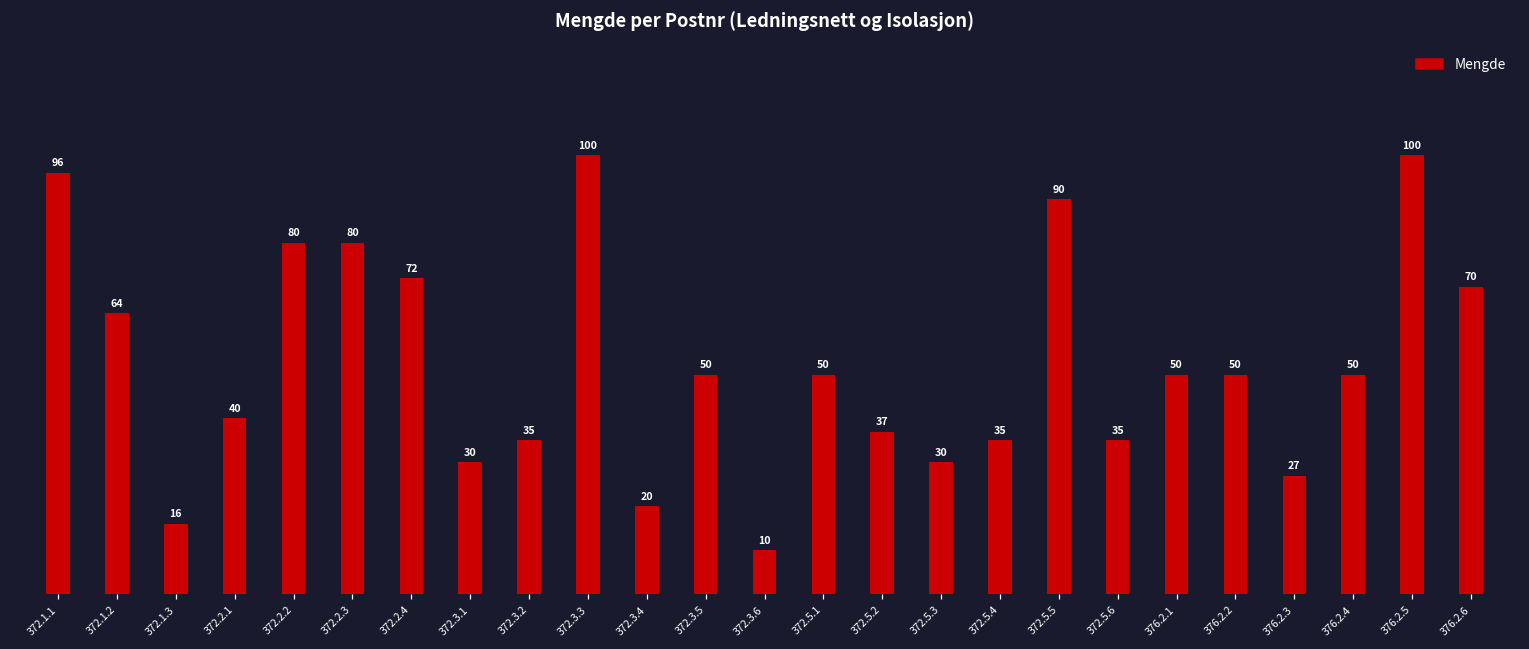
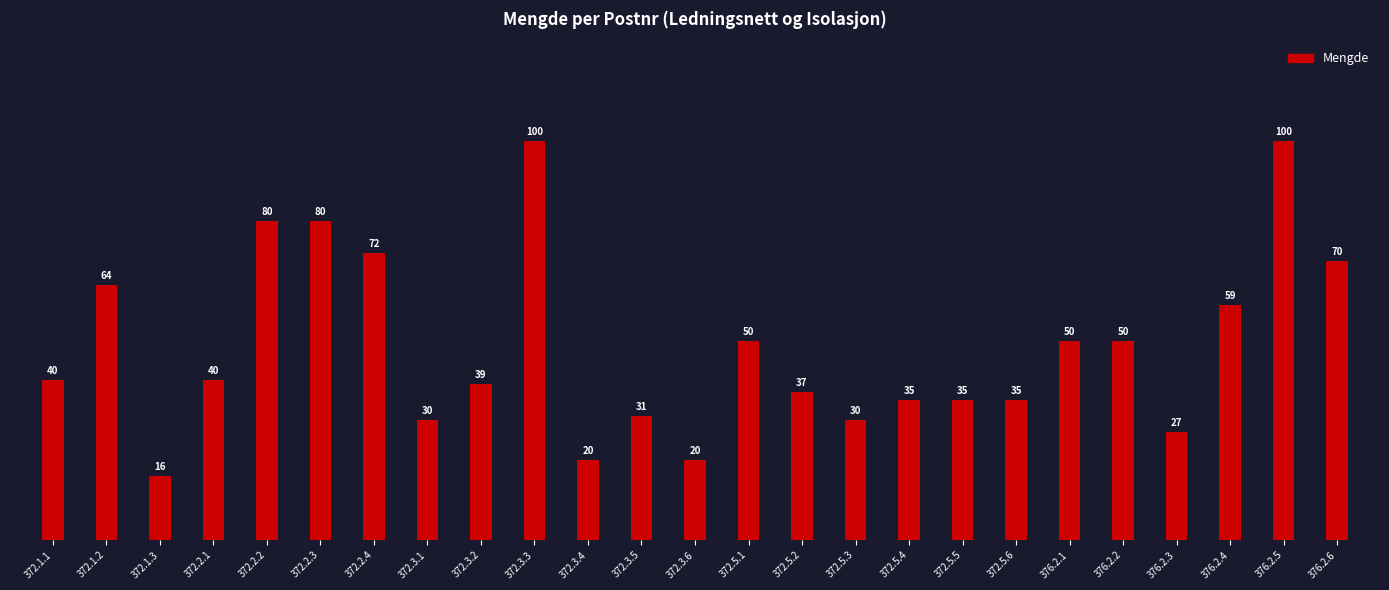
  {
-   "372.1.1": 96,
+   "372.1.1": 40,
    "372.1.2": 64,
    "372.1.3": 16,
    "372.2.1": 40,
    "372.2.2": 80,
    "372.2.3": 80,
    "372.2.4": 72,
    "372.3.1": 30,
-   "372.3.2": 35,
+   "372.3.2": 39,
    "372.3.3": 100,
    "372.3.4": 20,
-   "372.3.5": 50,
-   "372.3.6": 10,
+   "372.3.5": 31,
+   "372.3.6": 20,
    "372.5.1": 50,
    "372.5.2": 37,
    "372.5.3": 30,
    "372.5.4": 35,
-   "372.5.5": 90,
+   "372.5.5": 35,
    "372.5.6": 35,
    "376.2.1": 50,
    "376.2.2": 50,
    "376.2.3": 27,
-   "376.2.4": 50,
+   "376.2.4": 59,
    "376.2.5": 100,
    "376.2.6": 70
  }
